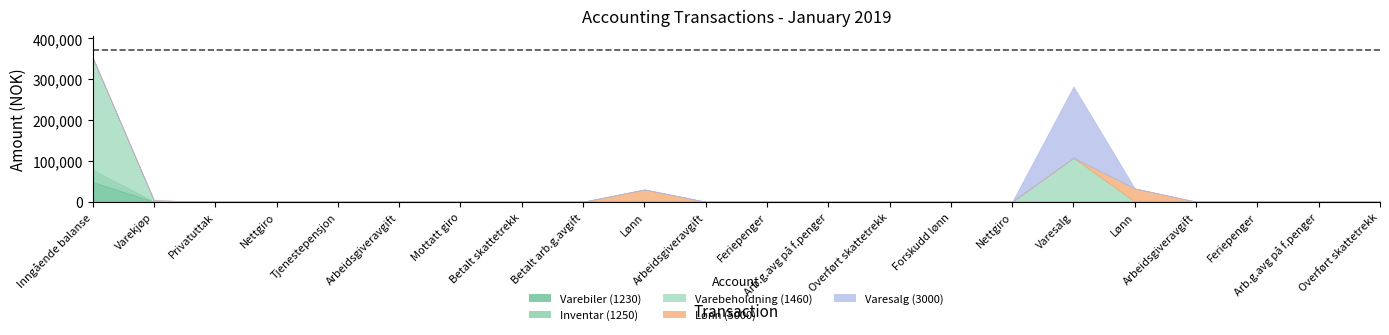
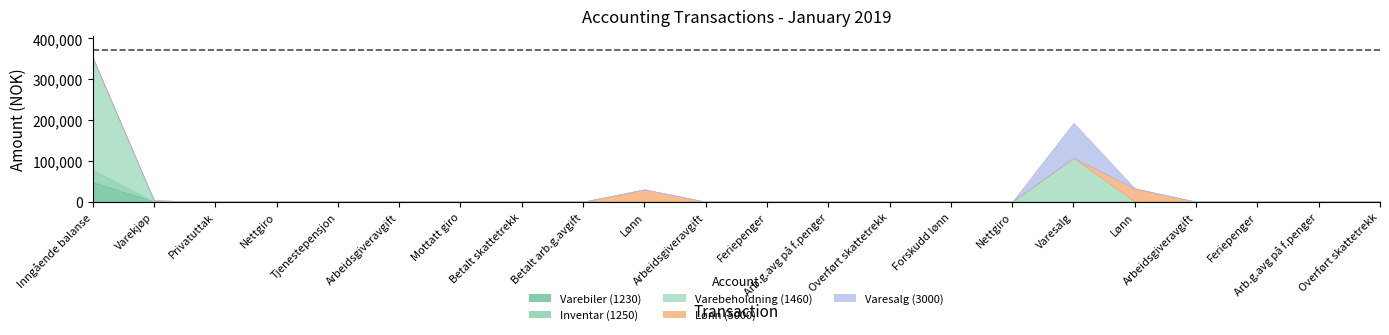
  {
    "Varesalg (3000)": {
-     "Varesalg": "170,000"
+     "Varesalg": "90,000"
    }
  }
